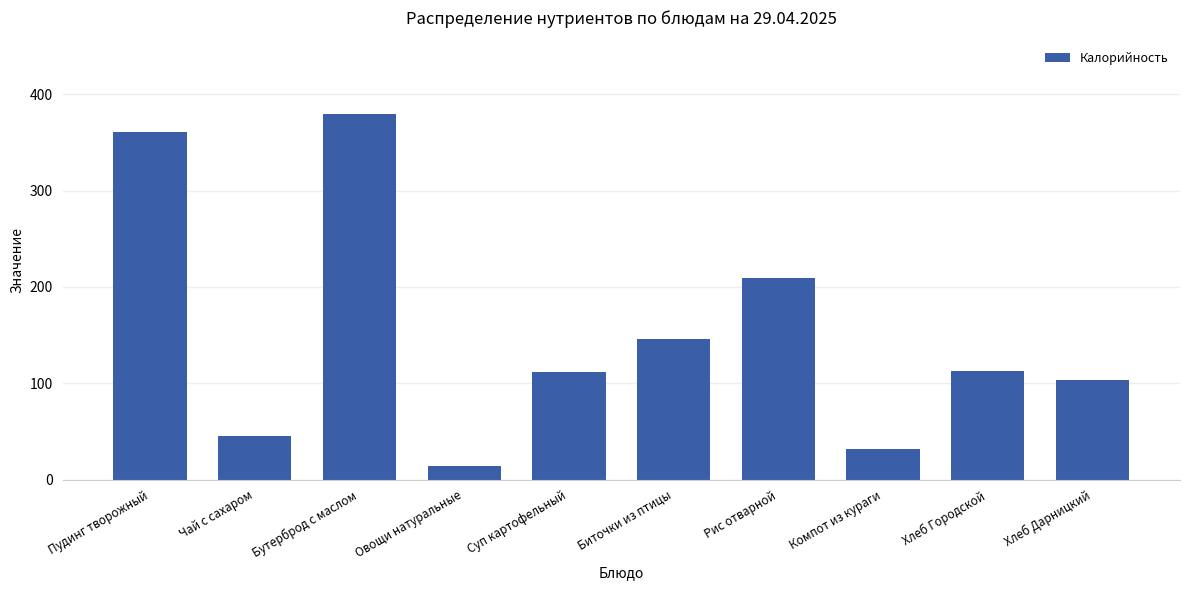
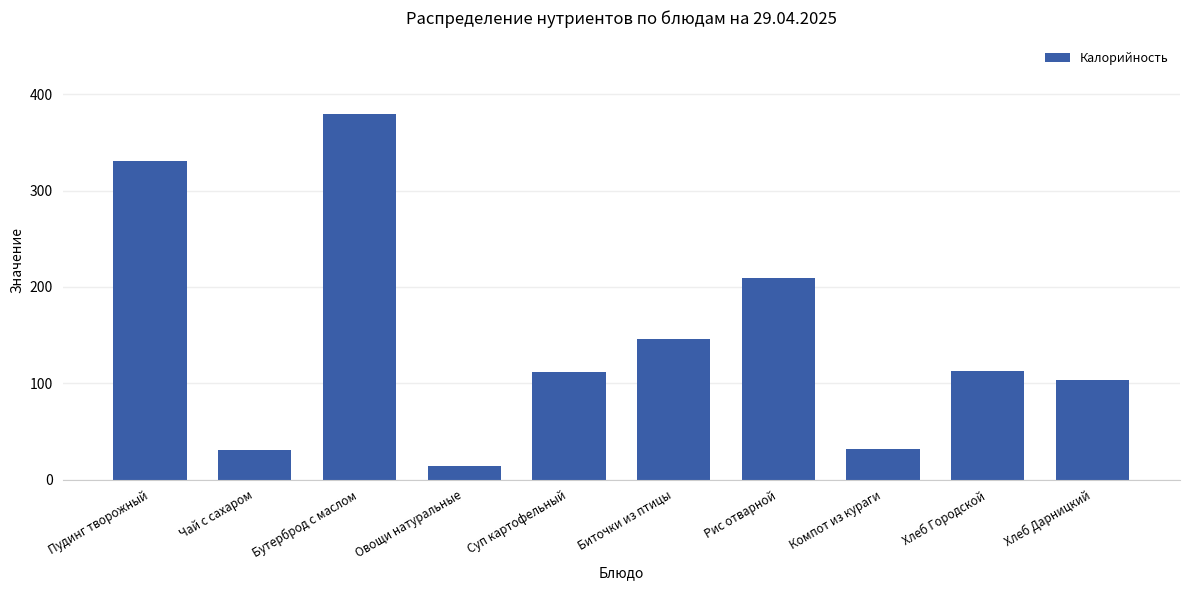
  {
-   "Пудинг творожный": 360,
-   "Чай с сахаром": 50,
+   "Пудинг творожный": 330,
+   "Чай с сахаром": 30,
    "Бутерброд с маслом": 380,
    "Овощи натуральные": 10,
    "Суп картофельный": 110,
    "Биточки из птицы": 150,
    "Рис отварной": 210,
    "Компот из кураги": 30,
    "Хлеб Городской": 110,
    "Хлеб Дарницкий": 100
  }
